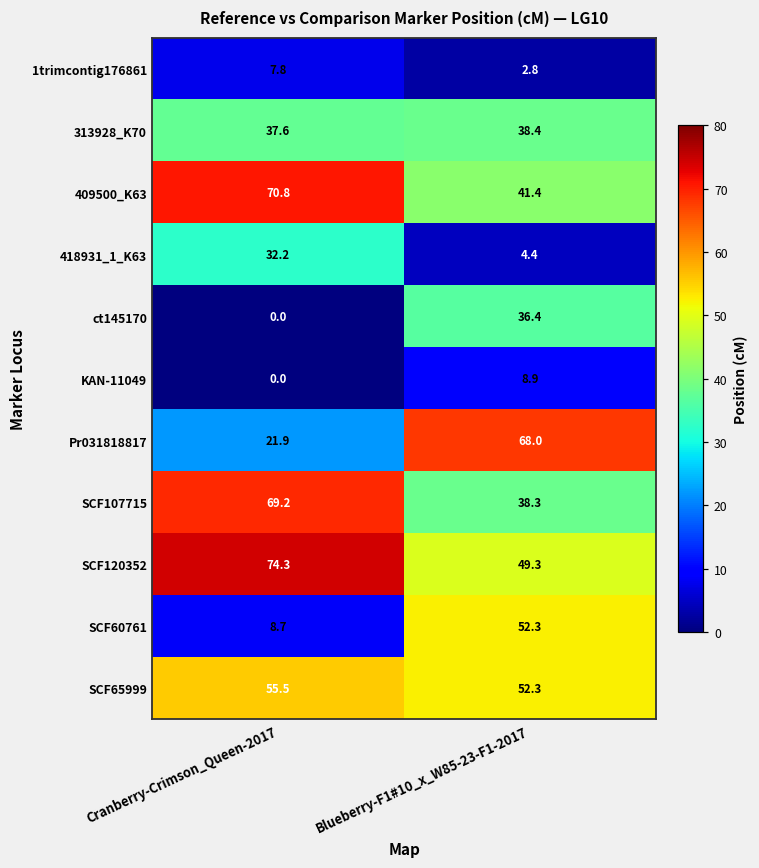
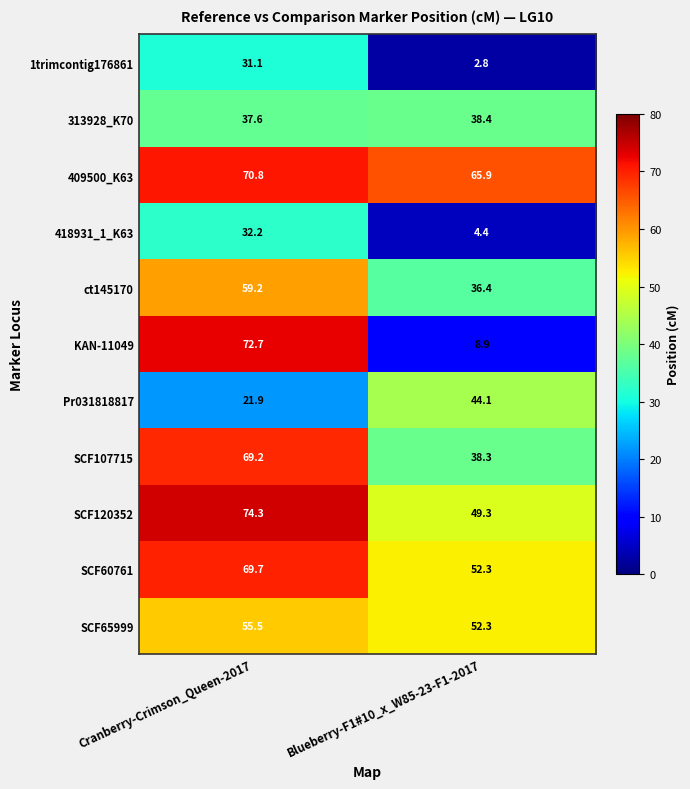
  {
    "1trimcontig176861": {
-     "Cranberry-Crimson_Queen-2017": 7.8,
+     "Cranberry-Crimson_Queen-2017": 31.1,
      "Blueberry-F1#10_x_W85-23-F1-2017": 2.8
    },
    "313928_K70": {
      "Cranberry-Crimson_Queen-2017": 37.6,
      "Blueberry-F1#10_x_W85-23-F1-2017": 38.4
    },
    "409500_K63": {
      "Cranberry-Crimson_Queen-2017": 70.8,
-     "Blueberry-F1#10_x_W85-23-F1-2017": 41.4
+     "Blueberry-F1#10_x_W85-23-F1-2017": 65.9
    },
    "418931_1_K63": {
      "Cranberry-Crimson_Queen-2017": 32.2,
      "Blueberry-F1#10_x_W85-23-F1-2017": 4.4
    },
    "ct145170": {
-     "Cranberry-Crimson_Queen-2017": 0.0,
+     "Cranberry-Crimson_Queen-2017": 59.2,
      "Blueberry-F1#10_x_W85-23-F1-2017": 36.4
    },
    "KAN-11049": {
-     "Cranberry-Crimson_Queen-2017": 0.0,
+     "Cranberry-Crimson_Queen-2017": 72.7,
      "Blueberry-F1#10_x_W85-23-F1-2017": 8.9
    },
    "Pr031818817": {
      "Cranberry-Crimson_Queen-2017": 21.9,
-     "Blueberry-F1#10_x_W85-23-F1-2017": 68.0
+     "Blueberry-F1#10_x_W85-23-F1-2017": 44.1
    },
    "SCF107715": {
      "Cranberry-Crimson_Queen-2017": 69.2,
      "Blueberry-F1#10_x_W85-23-F1-2017": 38.3
    },
    "SCF120352": {
      "Cranberry-Crimson_Queen-2017": 74.3,
      "Blueberry-F1#10_x_W85-23-F1-2017": 49.3
    },
    "SCF60761": {
-     "Cranberry-Crimson_Queen-2017": 8.7,
+     "Cranberry-Crimson_Queen-2017": 69.7,
      "Blueberry-F1#10_x_W85-23-F1-2017": 52.3
    },
    "SCF65999": {
      "Cranberry-Crimson_Queen-2017": 55.5,
      "Blueberry-F1#10_x_W85-23-F1-2017": 52.3
    }
  }
